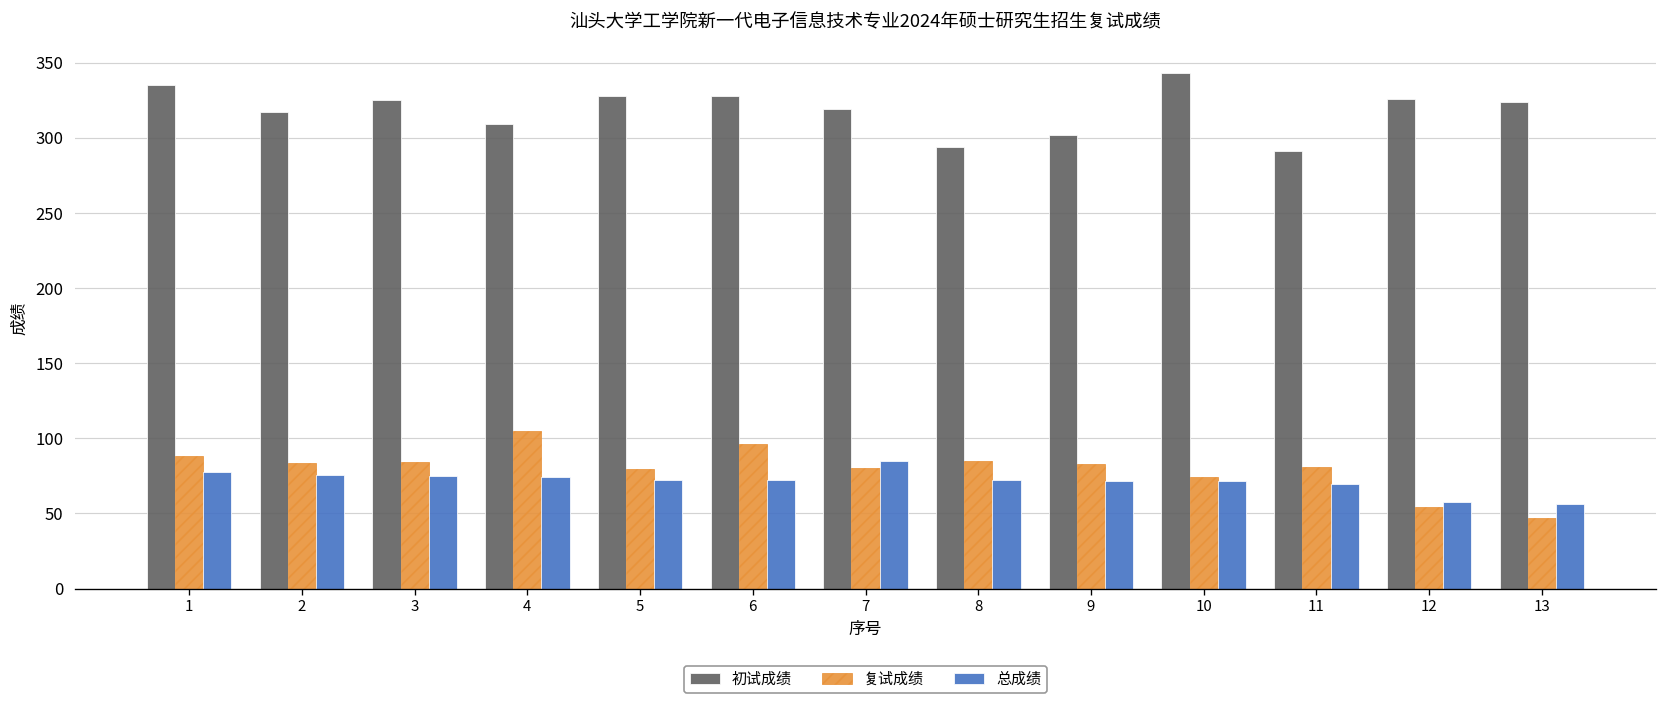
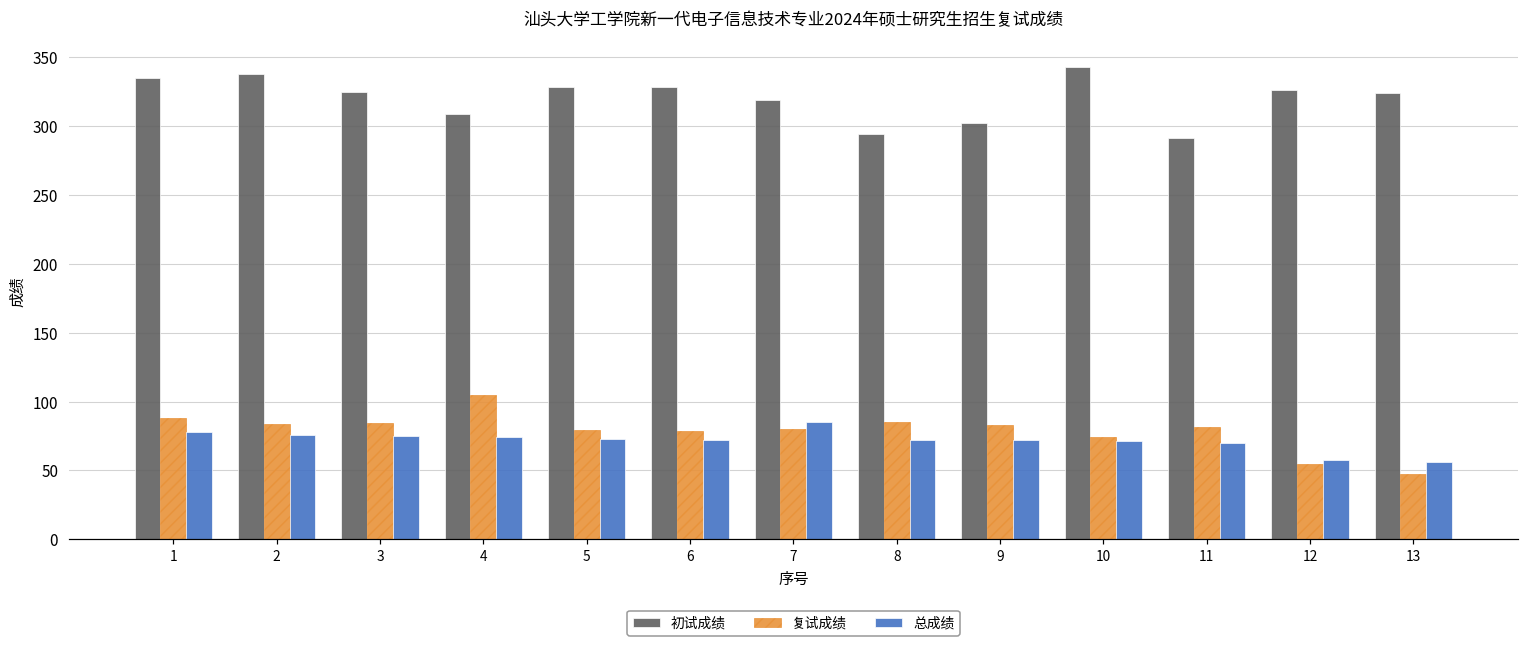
  {
    "初试成绩": {
      "1": 335,
-     "2": 317,
+     "2": 338,
      "3": 325,
      "4": 309,
      "5": 328,
      "6": 328,
      "7": 319,
      "8": 294,
      "9": 302,
      "10": 343,
      "11": 291,
      "12": 326,
      "13": 324
    },
    "复试成绩": {
      "1": 88,
      "2": 83,
      "3": 84,
      "4": 105,
      "5": 79,
-     "6": 96,
+     "6": 79,
      "7": 80,
      "8": 85,
      "9": 83,
      "10": 74,
      "11": 81,
      "12": 55,
      "13": 47
    },
    "总成绩": {
      "1": 78,
      "2": 76,
      "3": 75,
      "4": 74,
      "5": 72,
      "6": 72,
      "7": 85,
      "8": 72,
      "9": 72,
      "10": 71,
      "11": 70,
      "12": 57,
      "13": 56
    }
  }
